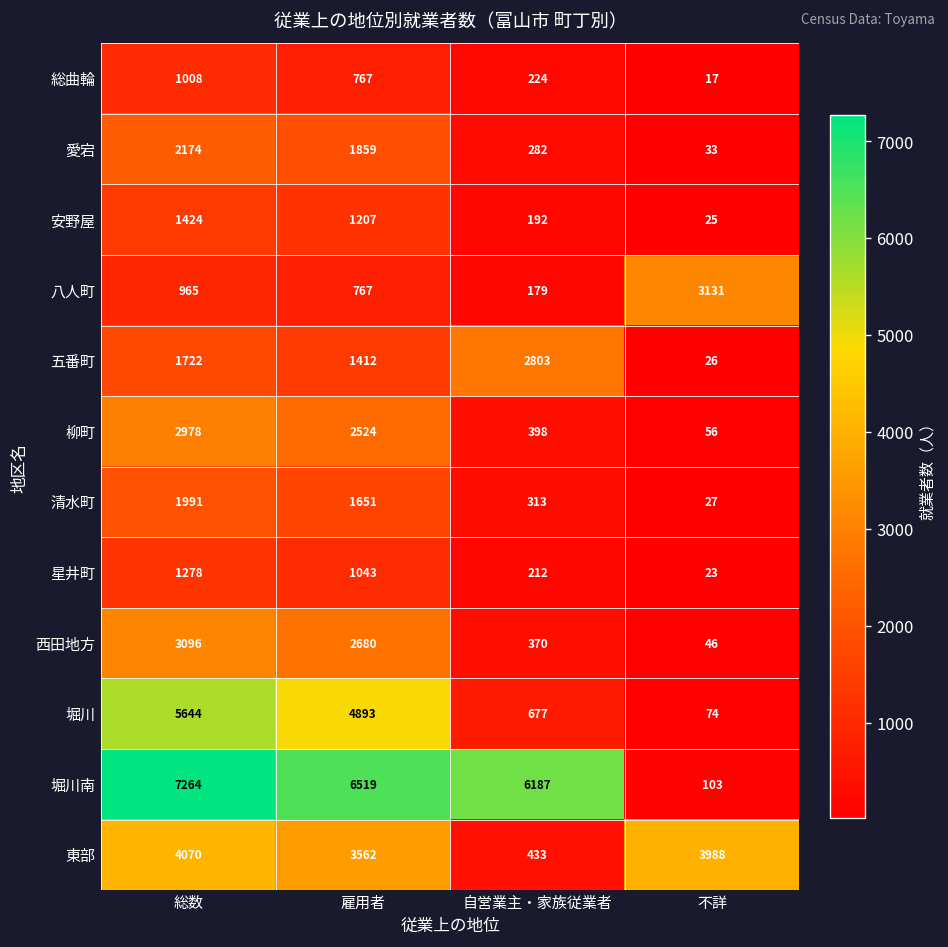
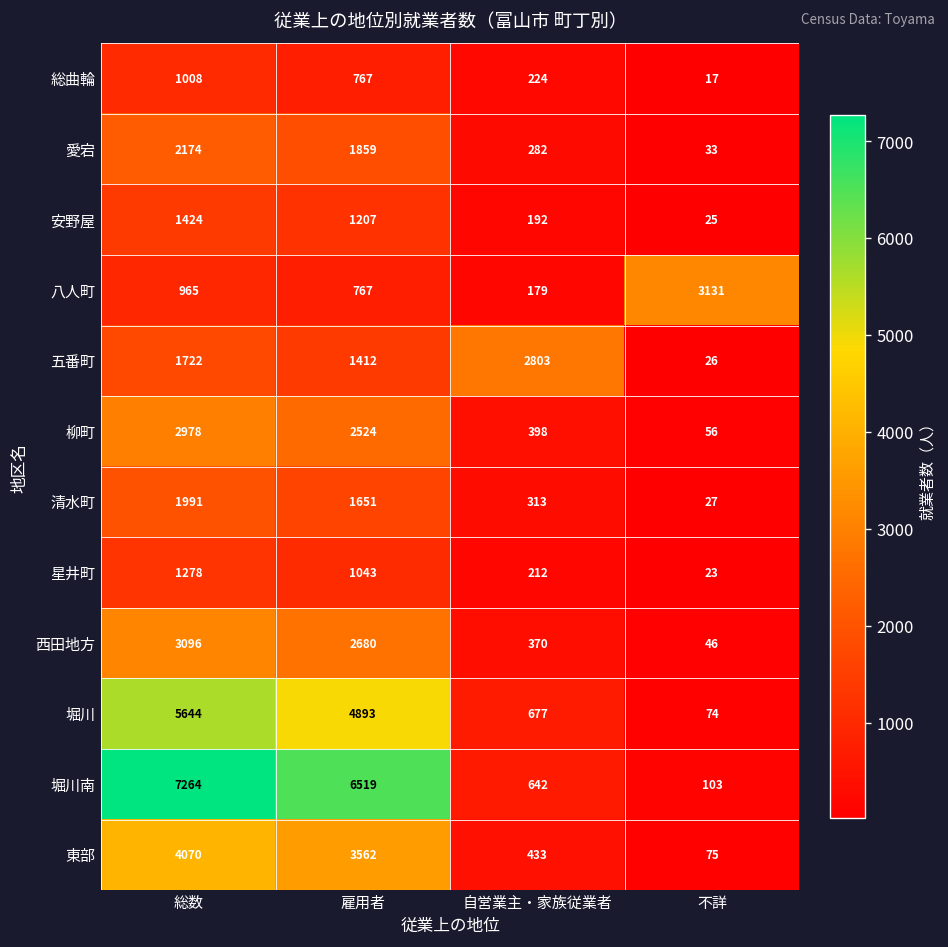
  {
    "総曲輪": {
      "総数": 1008,
      "雇用者": 767,
      "自営業主・家族従業者": 224,
      "不詳": 17
    },
    "愛宕": {
      "総数": 2174,
      "雇用者": 1859,
      "自営業主・家族従業者": 282,
      "不詳": 33
    },
    "安野屋": {
      "総数": 1424,
      "雇用者": 1207,
      "自営業主・家族従業者": 192,
      "不詳": 25
    },
    "八人町": {
      "総数": 965,
      "雇用者": 767,
      "自営業主・家族従業者": 179,
      "不詳": 3131
    },
    "五番町": {
      "総数": 1722,
      "雇用者": 1412,
      "自営業主・家族従業者": 2803,
      "不詳": 26
    },
    "柳町": {
      "総数": 2978,
      "雇用者": 2524,
      "自営業主・家族従業者": 398,
      "不詳": 56
    },
    "清水町": {
      "総数": 1991,
      "雇用者": 1651,
      "自営業主・家族従業者": 313,
      "不詳": 27
    },
    "星井町": {
      "総数": 1278,
      "雇用者": 1043,
      "自営業主・家族従業者": 212,
      "不詳": 23
    },
    "西田地方": {
      "総数": 3096,
      "雇用者": 2680,
      "自営業主・家族従業者": 370,
      "不詳": 46
    },
    "堀川": {
      "総数": 5644,
      "雇用者": 4893,
      "自営業主・家族従業者": 677,
      "不詳": 74
    },
    "堀川南": {
      "総数": 7264,
      "雇用者": 6519,
-     "自営業主・家族従業者": 6187,
+     "自営業主・家族従業者": 642,
      "不詳": 103
    },
    "東部": {
      "総数": 4070,
      "雇用者": 3562,
      "自営業主・家族従業者": 433,
-     "不詳": 3988
+     "不詳": 75
    }
  }
